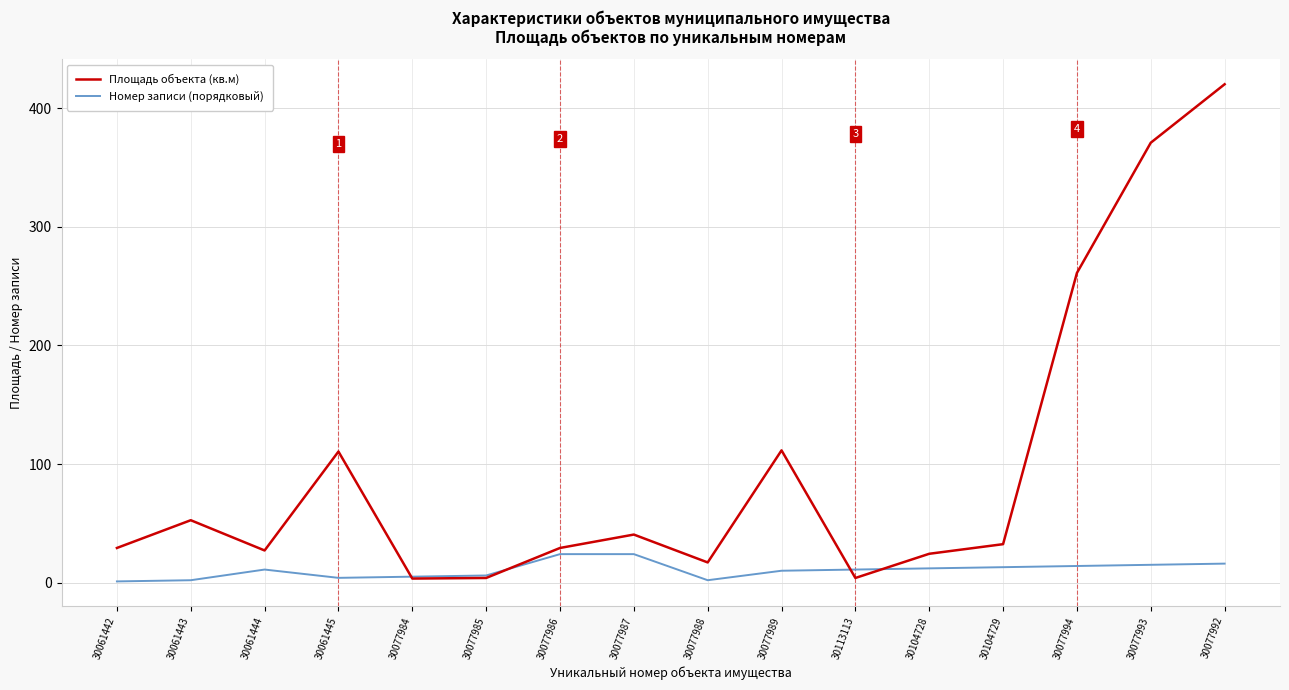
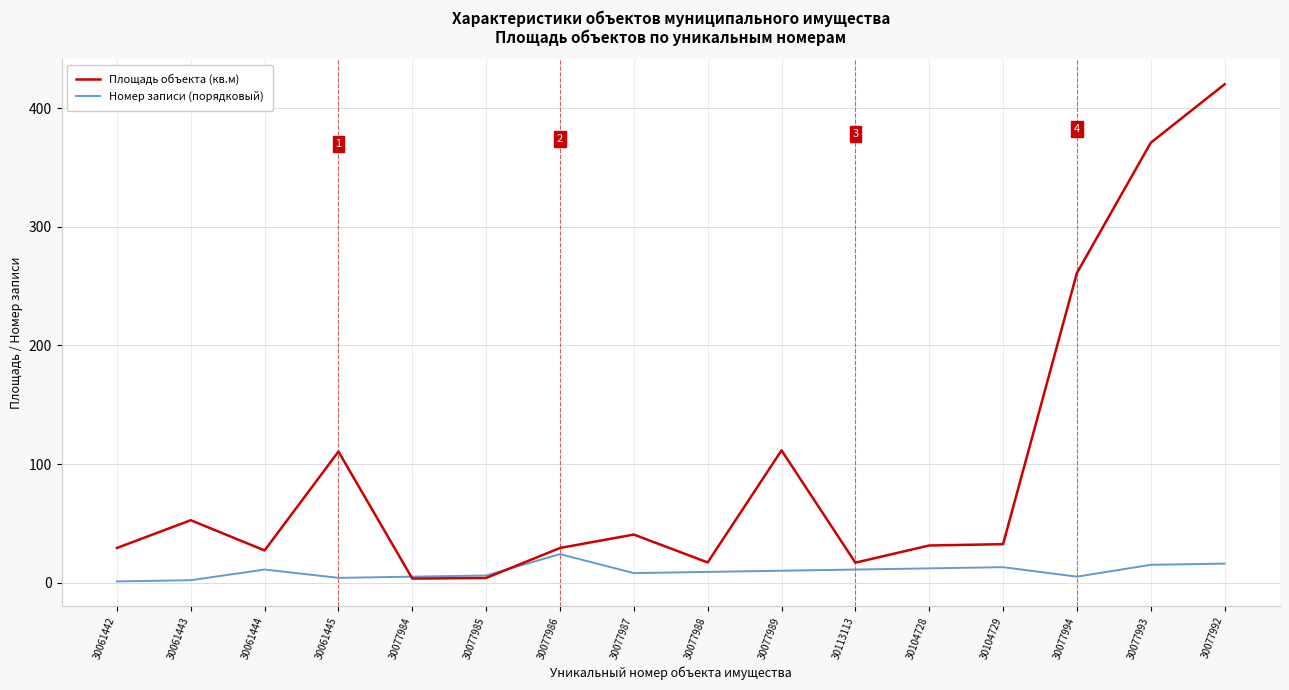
  {
    "Площадь объекта (кв.м)": {
      "30061442": 29,
      "30061443": 53,
      "30061444": 27,
      "30061445": 111,
      "30077986": 29,
      "30077987": 41,
      "30077988": 17,
      "30077989": 112,
-     "30113113": 4,
-     "30104728": 24,
+     "30113113": 17,
+     "30104728": 31,
      "30104729": 32,
      "30077994": 261,
      "30077993": 371,
      "30077992": 420
    },
    "Номер записи (порядковый)": {
      "30061442": 1,
      "30061443": 2,
      "30061444": 11,
      "30061445": 4,
      "30077986": 24,
-     "30077987": 24,
-     "30077988": 2,
+     "30077987": 8,
+     "30077988": 9,
      "30077989": 10,
      "30113113": 11,
      "30104728": 12,
      "30104729": 13,
-     "30077994": 14,
+     "30077994": 5,
      "30077993": 15,
      "30077992": 16
    }
  }
